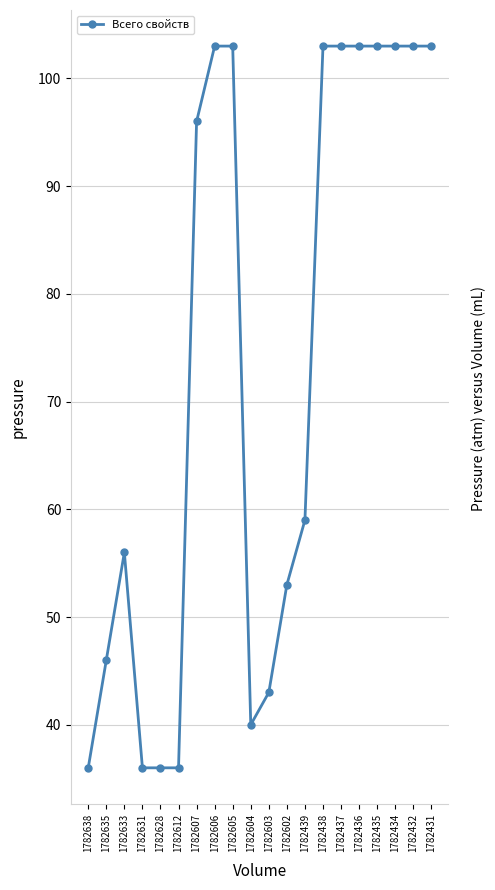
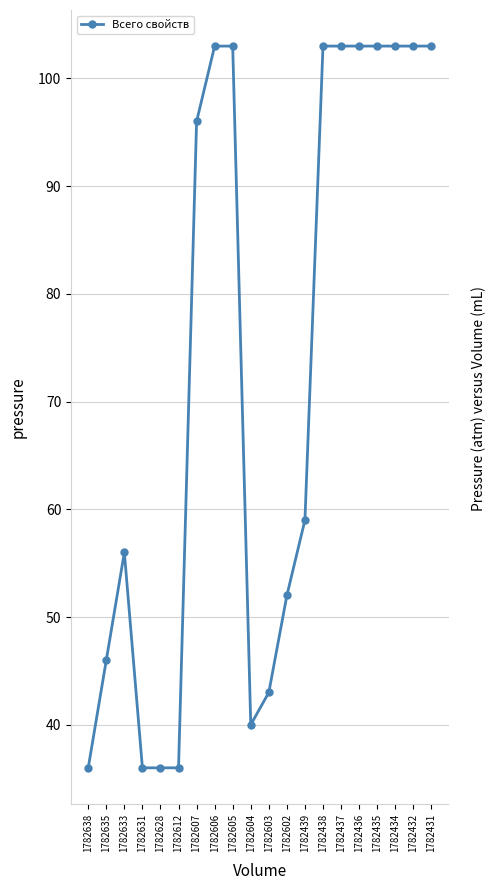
  {
    "1782638": 36,
    "1782635": 46,
    "1782633": 56,
    "1782631": 36,
    "1782628": 36,
    "1782612": 36,
    "1782607": 96,
    "1782606": 103,
    "1782605": 103,
    "1782604": 40,
    "1782603": 43,
-   "1782602": 53,
+   "1782602": 52,
    "1782439": 59,
    "1782438": 103,
    "1782437": 103,
    "1782436": 103,
    "1782435": 103,
    "1782434": 103,
    "1782432": 103,
    "1782431": 103
  }
